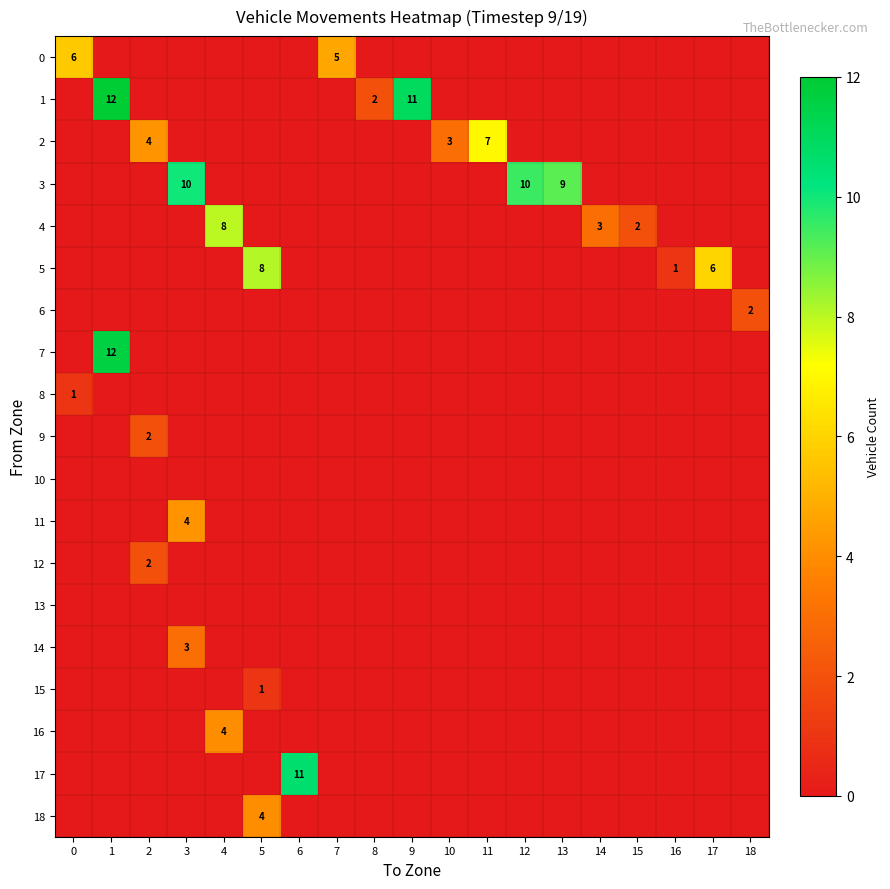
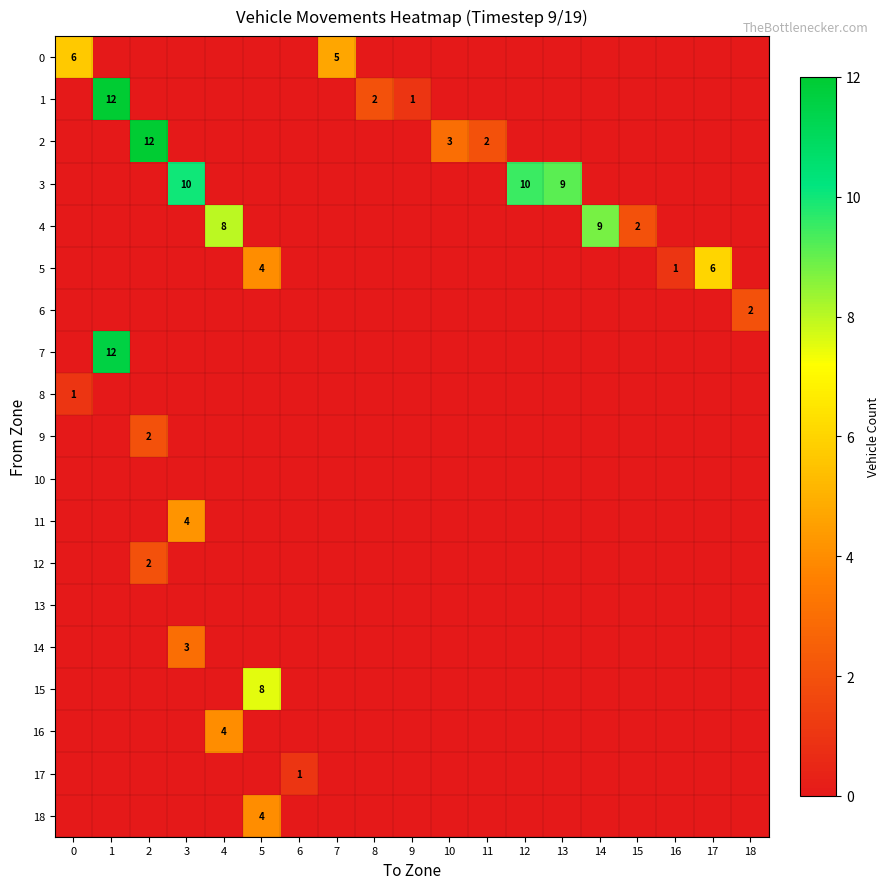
  {
    "0": {
      "0": 6,
      "7": 5
    },
    "1": {
      "1": 12,
      "8": 2,
-     "9": 11
+     "9": 1
    },
    "2": {
-     "2": 4,
+     "2": 12,
      "10": 3,
-     "11": 7
+     "11": 2
    },
    "3": {
      "3": 10,
      "12": 10,
      "13": 9
    },
    "4": {
      "4": 8,
-     "14": 3,
+     "14": 9,
      "15": 2
    },
    "5": {
-     "5": 8,
+     "5": 4,
      "16": 1,
      "17": 6
    },
    "6": {
      "18": 2
    },
    "7": {
      "1": 12
    },
    "8": {
      "0": 1
    },
    "9": {
      "2": 2
    },
    "11": {
      "3": 4
    },
    "12": {
      "2": 2
    },
    "14": {
      "3": 3
    },
    "15": {
-     "5": 1
+     "5": 8
    },
    "16": {
      "4": 4
    },
    "17": {
-     "6": 11
+     "6": 1
    },
    "18": {
      "5": 4
    }
  }
